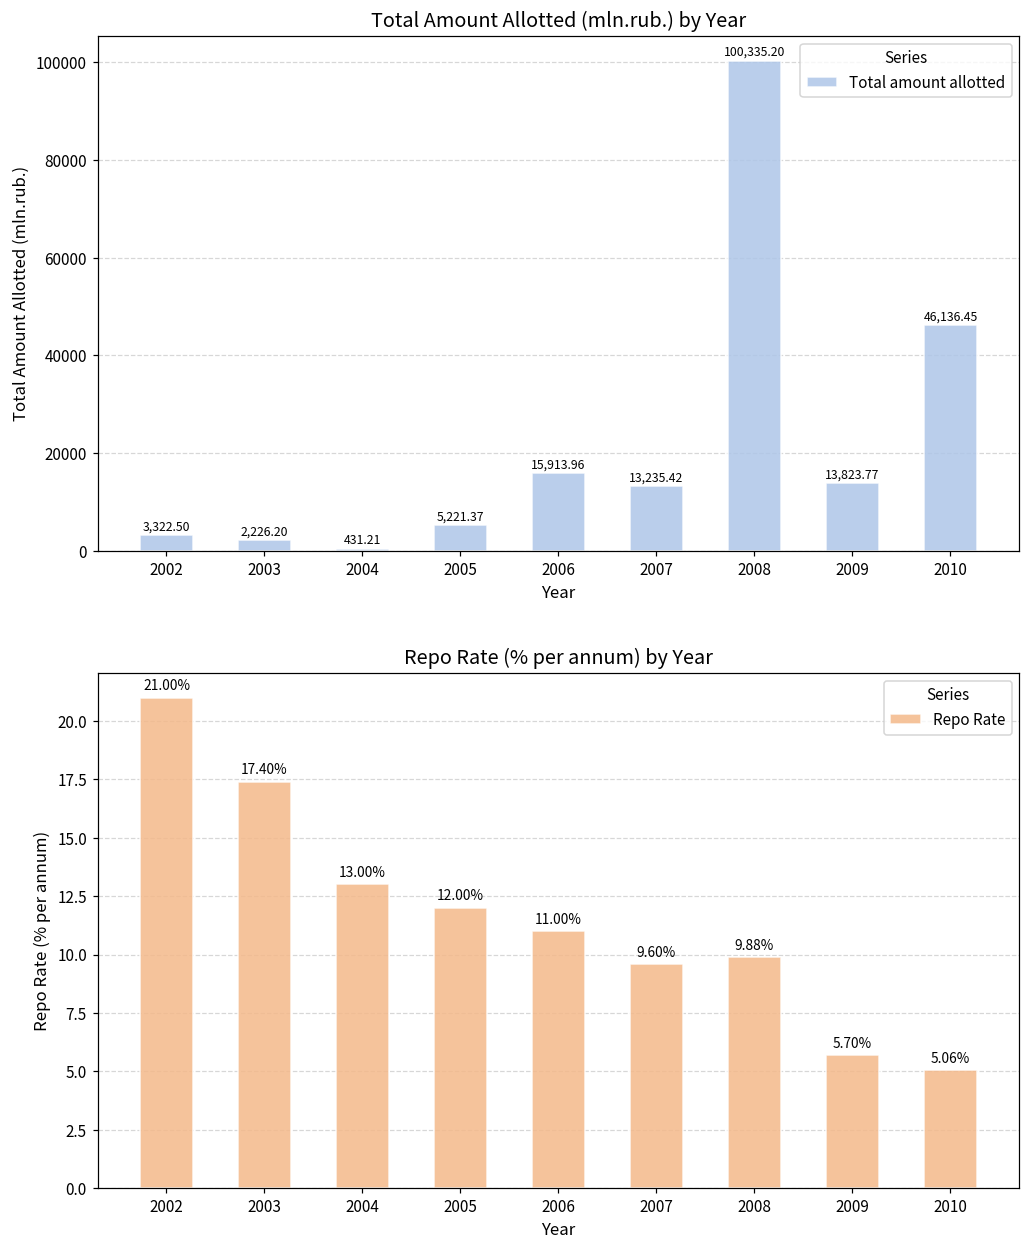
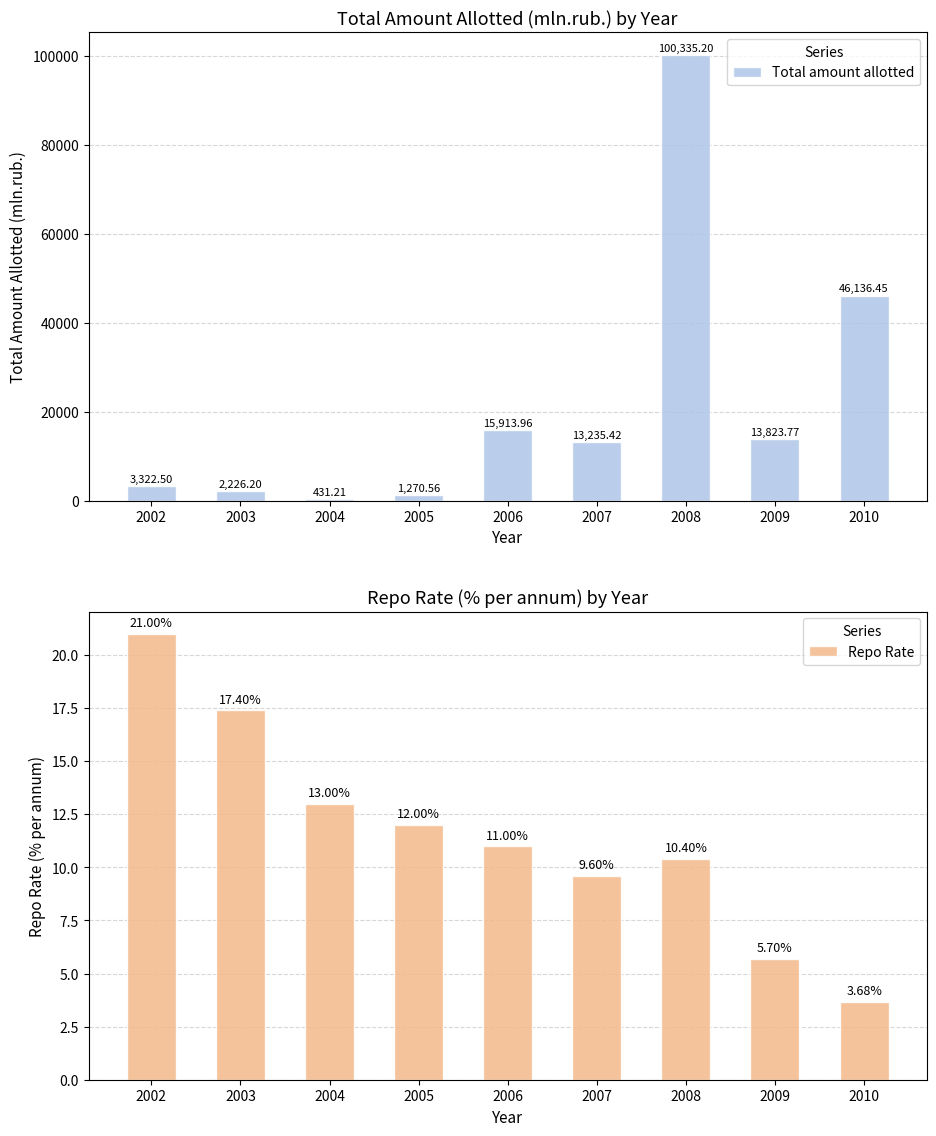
  {
    "Total Amount Allotted (mln.rub.) by Year": {
      "2002": "3,322.50",
      "2003": "2,226.20",
      "2004": "431.21",
-     "2005": "5,221.37",
+     "2005": "1,270.56",
      "2006": "15,913.96",
      "2007": "13,235.42",
      "2008": "100,335.20",
      "2009": "13,823.77",
      "2010": "46,136.45"
    },
    "Repo Rate (% per annum) by Year": {
      "2002": "21.00%",
      "2003": "17.40%",
      "2004": "13.00%",
      "2005": "12.00%",
      "2006": "11.00%",
      "2007": "9.60%",
-     "2008": "9.88%",
+     "2008": "10.40%",
      "2009": "5.70%",
-     "2010": "5.06%"
+     "2010": "3.68%"
    }
  }
